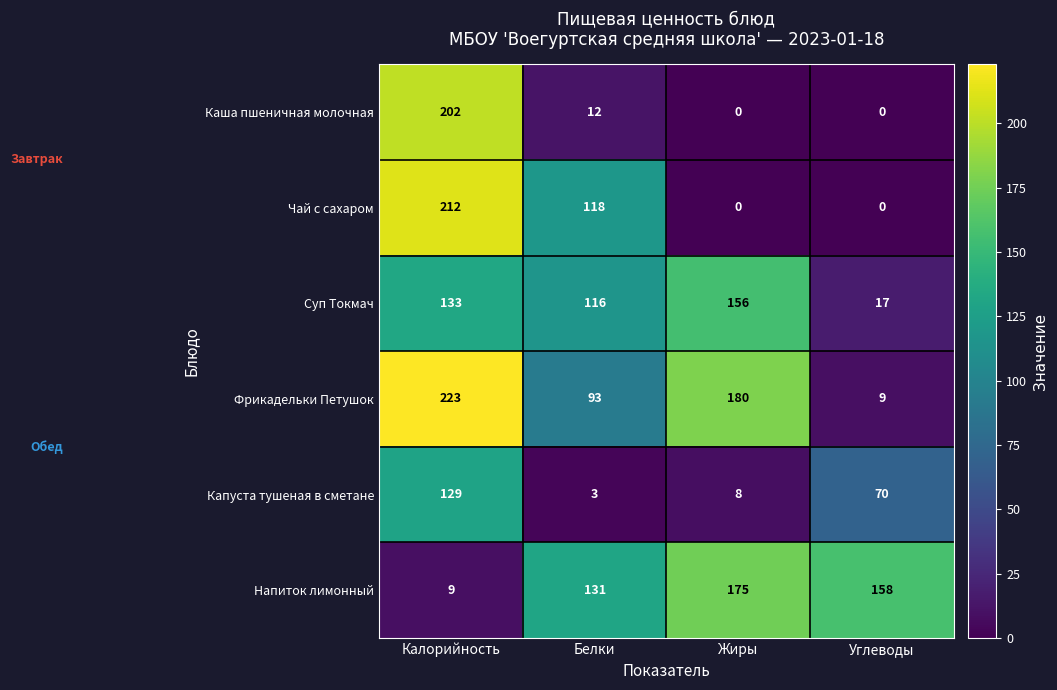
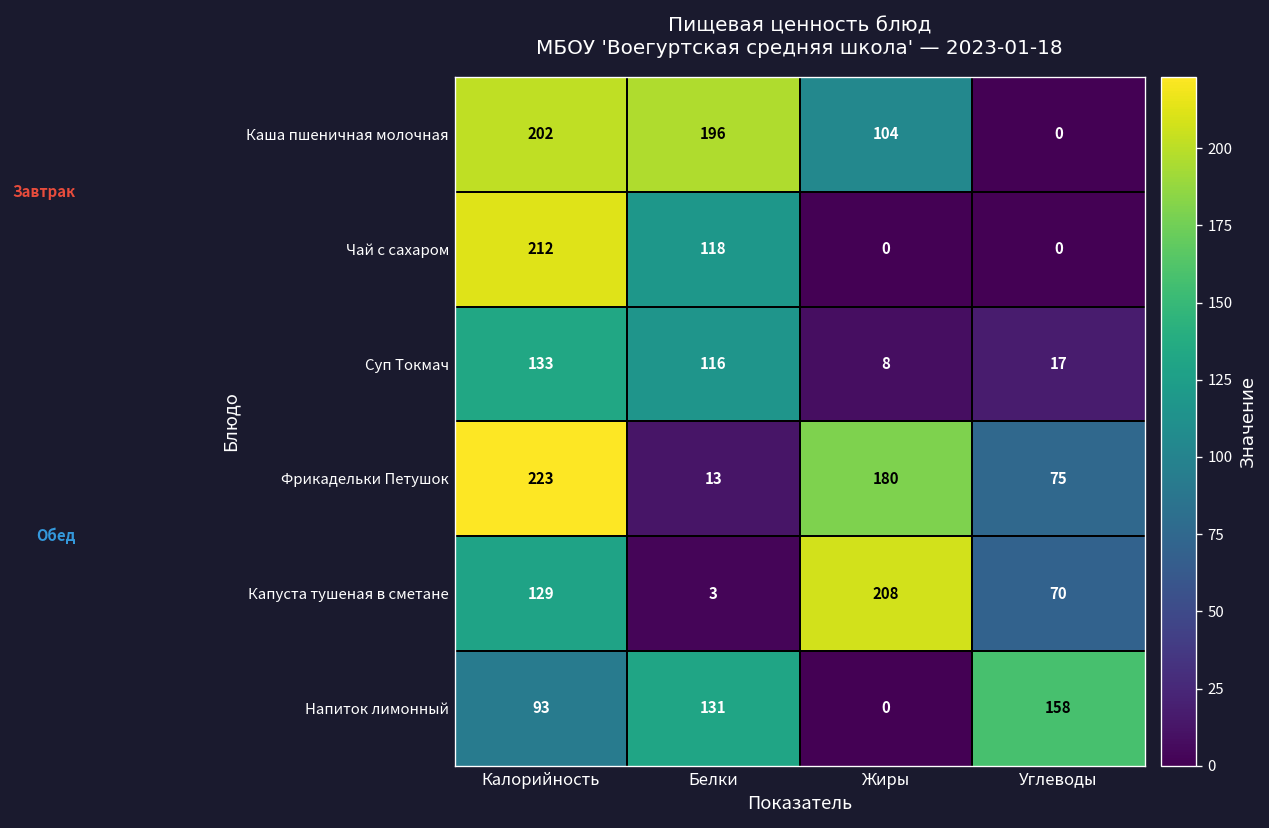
  {
    "Каша пшеничная молочная": {
      "Калорийность": 202,
-     "Белки": 12,
-     "Жиры": 0,
+     "Белки": 196,
+     "Жиры": 104,
      "Углеводы": 0
    },
    "Чай с сахаром": {
      "Калорийность": 212,
      "Белки": 118,
      "Жиры": 0,
      "Углеводы": 0
    },
    "Суп Токмач": {
      "Калорийность": 133,
      "Белки": 116,
-     "Жиры": 156,
+     "Жиры": 8,
      "Углеводы": 17
    },
    "Фрикадельки Петушок": {
      "Калорийность": 223,
-     "Белки": 93,
+     "Белки": 13,
      "Жиры": 180,
-     "Углеводы": 9
+     "Углеводы": 75
    },
    "Капуста тушеная в сметане": {
      "Калорийность": 129,
      "Белки": 3,
-     "Жиры": 8,
+     "Жиры": 208,
      "Углеводы": 70
    },
    "Напиток лимонный": {
-     "Калорийность": 9,
+     "Калорийность": 93,
      "Белки": 131,
-     "Жиры": 175,
+     "Жиры": 0,
      "Углеводы": 158
    }
  }
